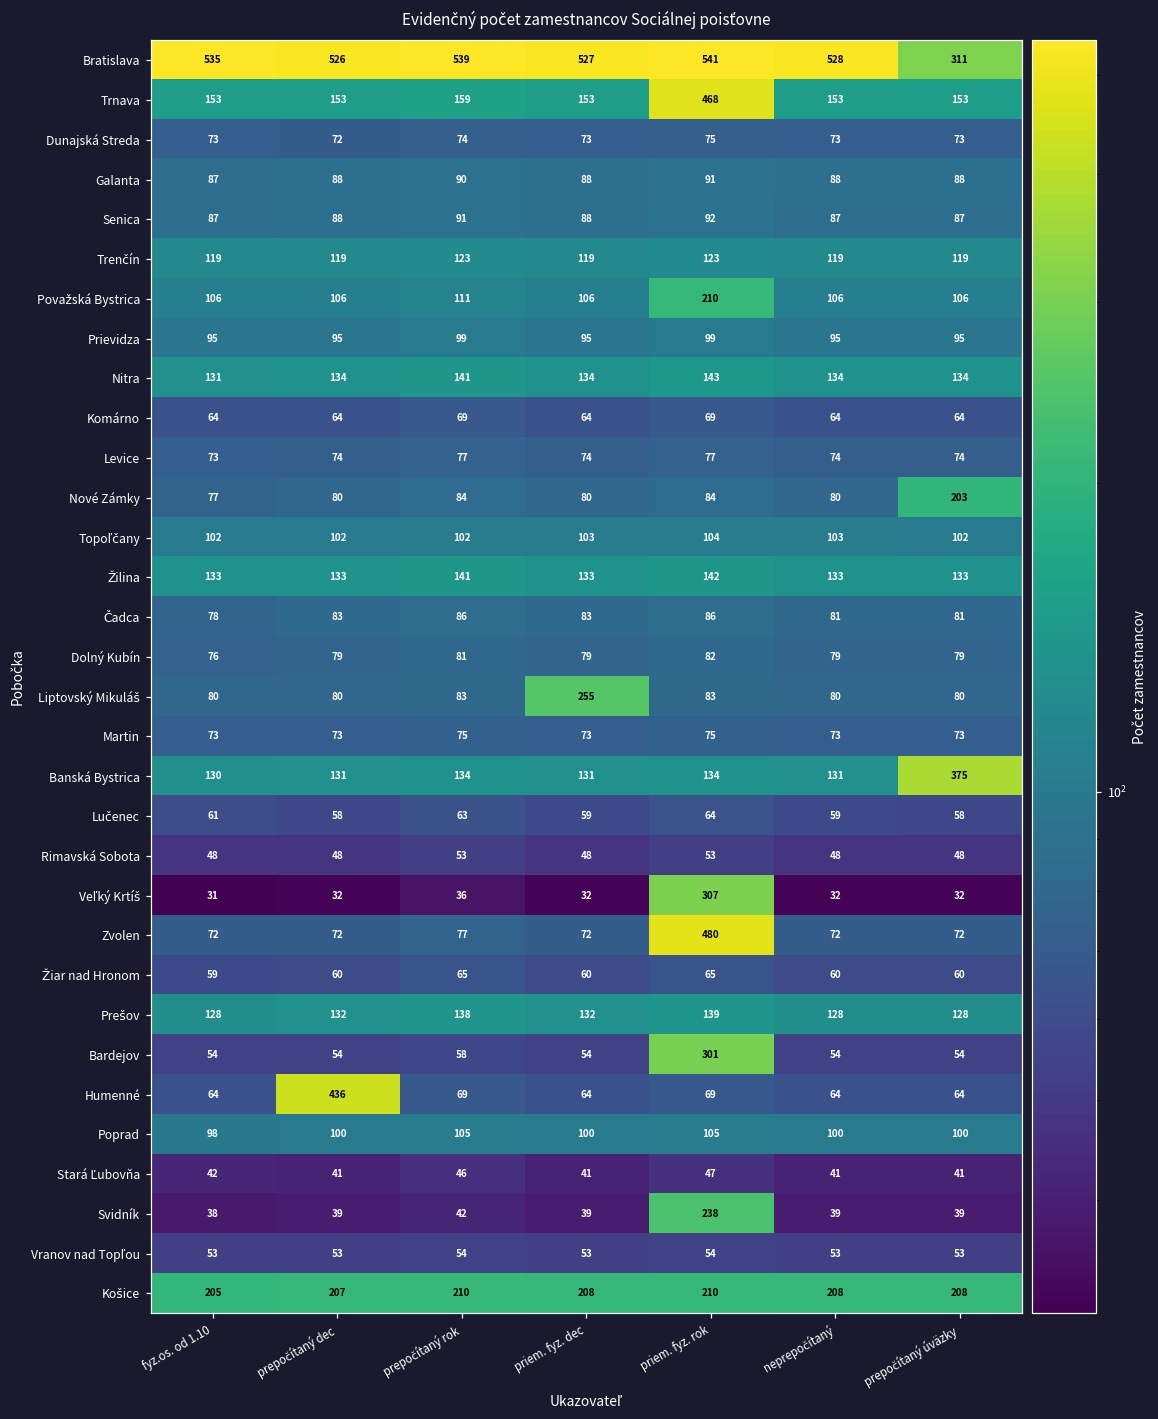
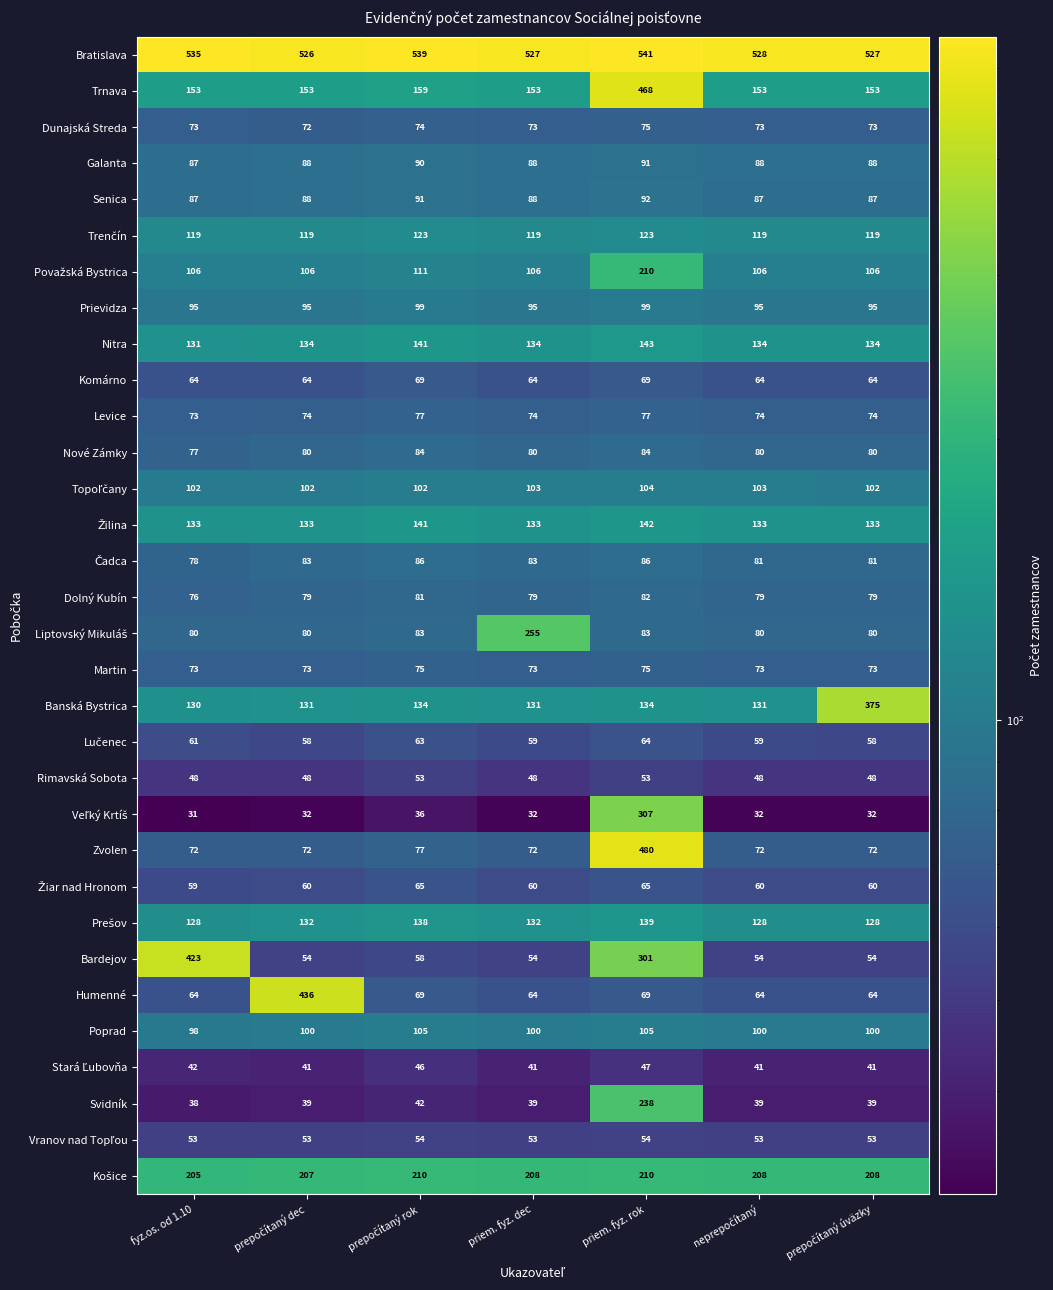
  {
    "Bratislava": {
      "fyz.os. od 1.10": 535,
      "prepočítaný dec": 526,
      "prepočítaný rok": 539,
      "priem. fyz. dec": 527,
      "priem. fyz. rok": 541,
      "neprepočítaný": 528,
-     "prepočítaný úväzky": 311
+     "prepočítaný úväzky": 527
    },
    "Nové Zámky": {
      "fyz.os. od 1.10": 77,
      "prepočítaný dec": 80,
      "prepočítaný rok": 84,
      "priem. fyz. dec": 80,
      "priem. fyz. rok": 84,
      "neprepočítaný": 80,
-     "prepočítaný úväzky": 203
+     "prepočítaný úväzky": 80
    },
    "Bardejov": {
-     "fyz.os. od 1.10": 54,
+     "fyz.os. od 1.10": 423,
      "prepočítaný dec": 54,
      "prepočítaný rok": 58,
      "priem. fyz. dec": 54,
      "priem. fyz. rok": 301,
      "neprepočítaný": 54,
      "prepočítaný úväzky": 54
    }
  }
